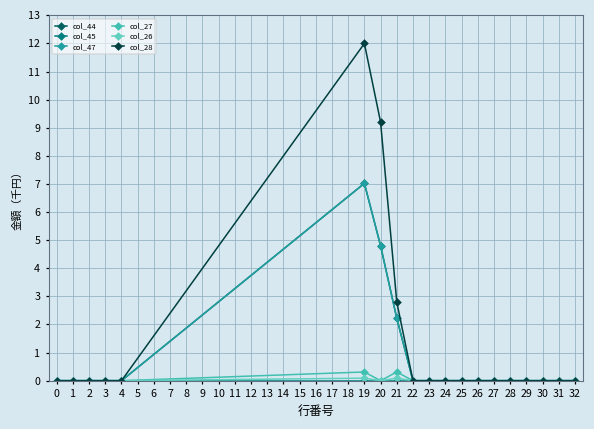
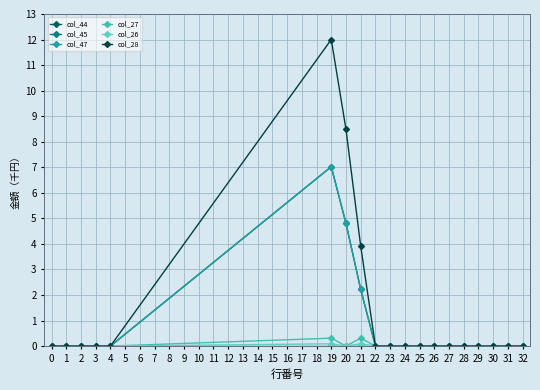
  {
    "col_28": {
      "19": 12.0,
-     "20": 9.2,
-     "21": 2.8
+     "20": 8.5,
+     "21": 3.9
    }
  }
